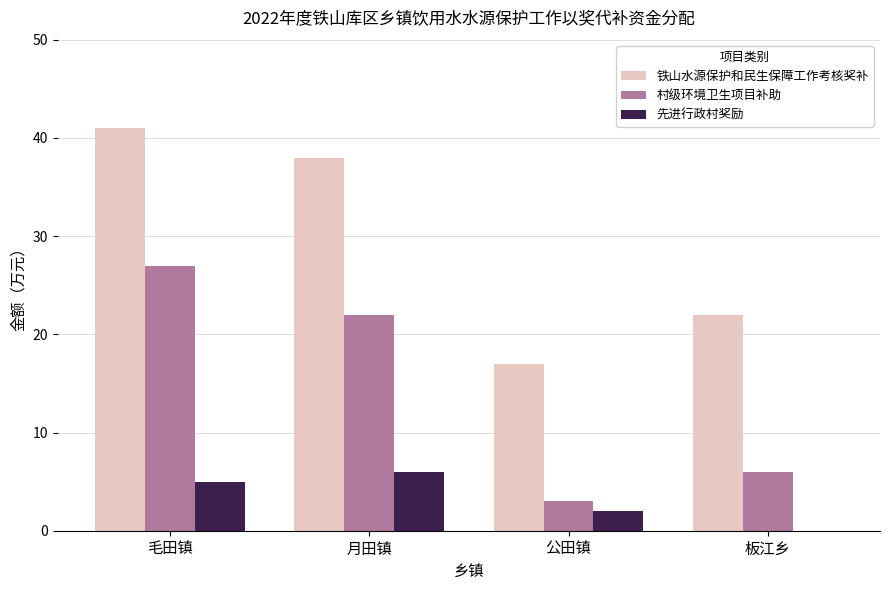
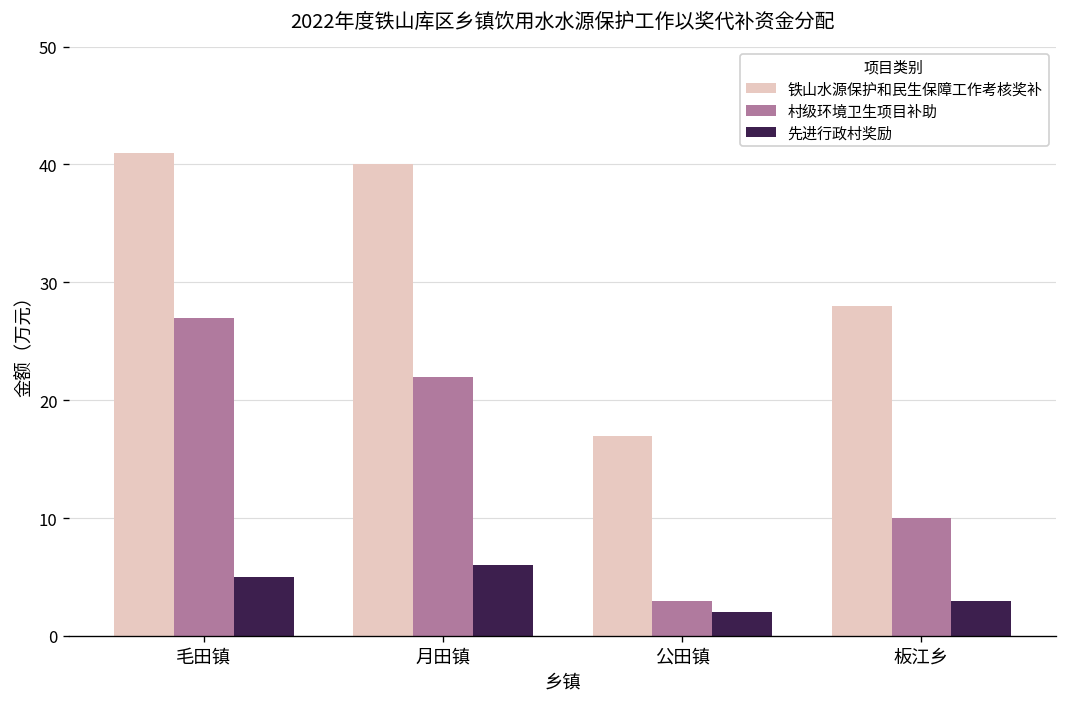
  {
    "铁山水源保护和民生保障工作考核奖补": {
      "毛田镇": 41,
-     "月田镇": 38,
+     "月田镇": 40,
      "公田镇": 17,
-     "板江乡": 22
+     "板江乡": 28
    },
    "村级环境卫生项目补助": {
      "毛田镇": 27,
      "月田镇": 22,
      "公田镇": 3,
-     "板江乡": 6
+     "板江乡": 10
    },
    "先进行政村奖励": {
      "毛田镇": 5,
      "月田镇": 6,
      "公田镇": 2,
-     "板江乡": 0
+     "板江乡": 3
    }
  }
